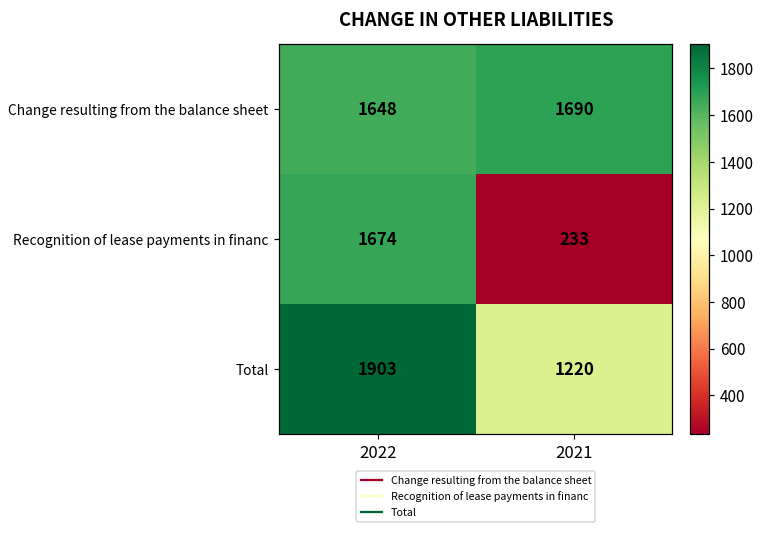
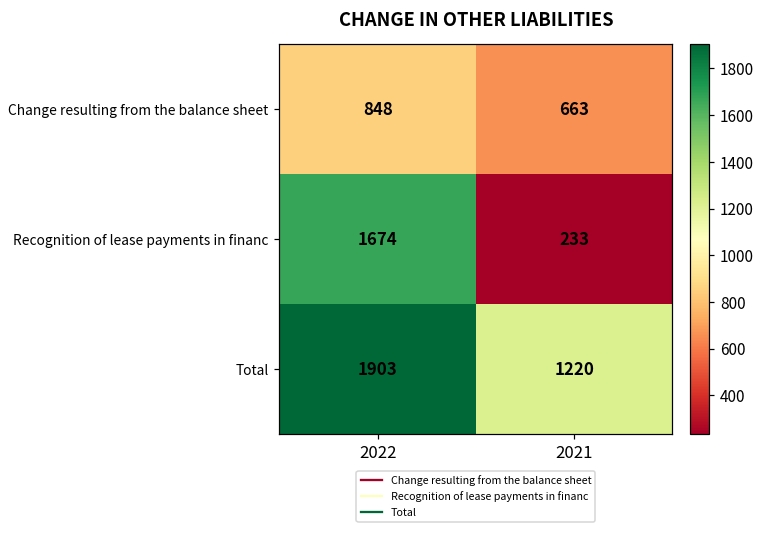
  {
    "Change resulting from the balance sheet": {
-     "2022": 1648,
-     "2021": 1690
+     "2022": 848,
+     "2021": 663
    },
    "Recognition of lease payments in financ": {
      "2022": 1674,
      "2021": 233
    },
    "Total": {
      "2022": 1903,
      "2021": 1220
    }
  }
